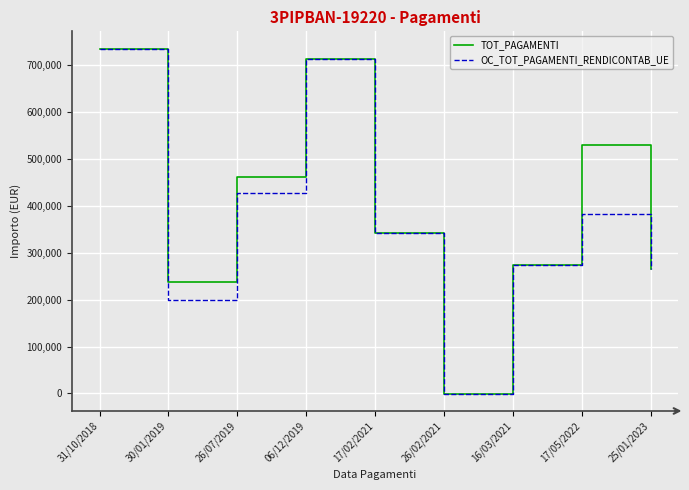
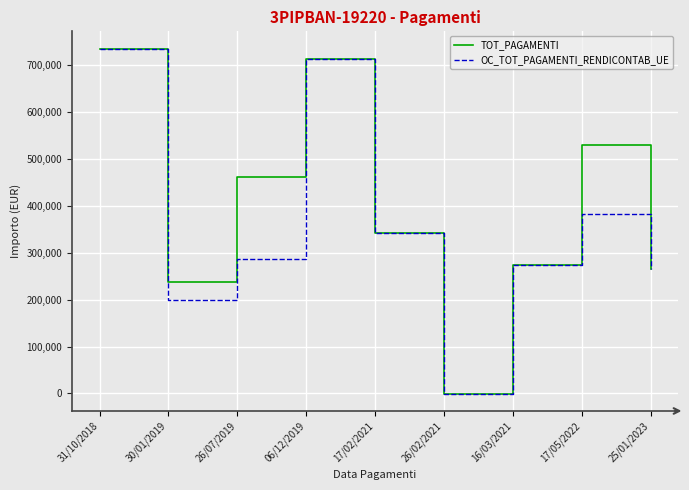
  {
    "TOT_PAGAMENTI": {
      "30/01/2019": "240,000",
      "26/07/2019": "460,000",
      "17/05/2022": "530,000"
    },
    "OC_TOT_PAGAMENTI_RENDICONTAB_UE": {
      "30/01/2019": "200,000",
-     "26/07/2019": "430,000",
+     "26/07/2019": "290,000",
      "17/05/2022": "380,000"
    }
  }
